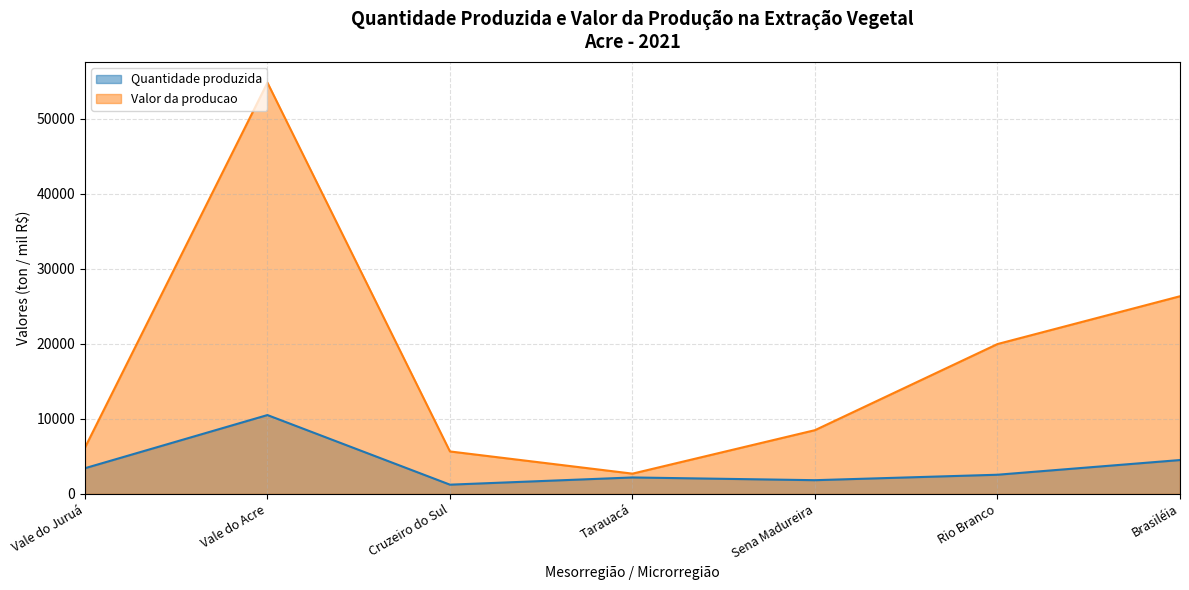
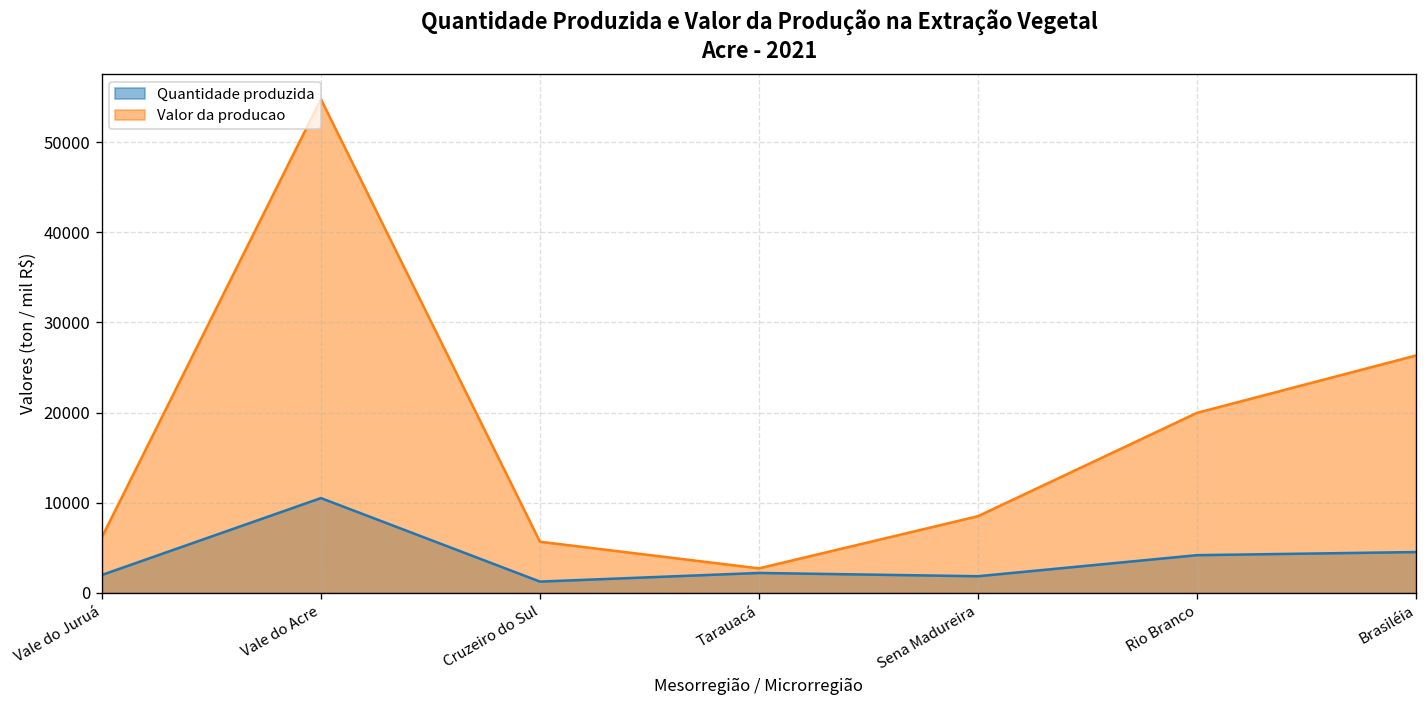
  {
    "Quantidade produzida": {
-     "Vale do Juruá": 3000,
+     "Vale do Juruá": 2000,
      "Vale do Acre": 11000,
      "Cruzeiro do Sul": 1000,
      "Tarauacá": 2000,
      "Sena Madureira": 2000,
-     "Rio Branco": 3000,
+     "Rio Branco": 4000,
      "Brasiléia": 5000
    },
    "Valor da producao": {
      "Vale do Juruá": 6000,
      "Cruzeiro do Sul": 6000,
      "Tarauacá": 3000,
      "Sena Madureira": 8000,
      "Rio Branco": 20000,
      "Brasiléia": 26000
    }
  }
